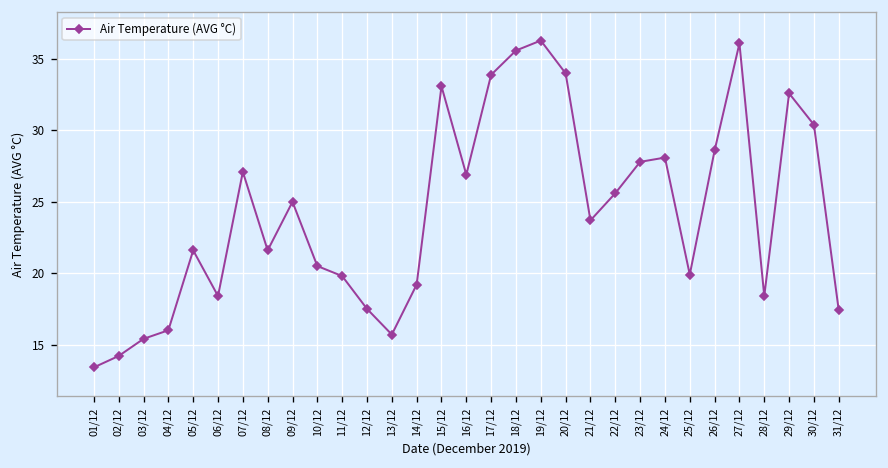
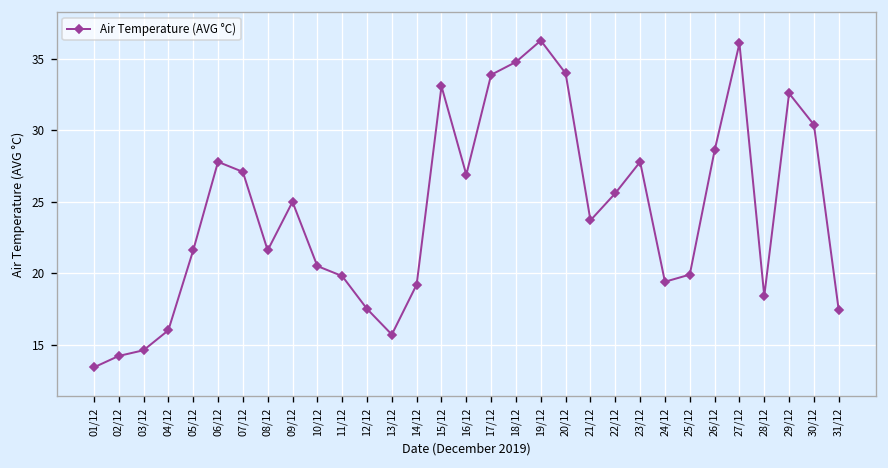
  {
    "01/12": 13.4,
    "02/12": 14.2,
-   "03/12": 15.4,
+   "03/12": 14.6,
    "04/12": 16.0,
    "05/12": 21.6,
-   "06/12": 18.4,
+   "06/12": 27.8,
    "07/12": 27.1,
    "08/12": 21.6,
    "09/12": 25.0,
    "10/12": 20.5,
    "11/12": 19.8,
    "12/12": 17.5,
    "13/12": 15.7,
    "14/12": 19.2,
    "15/12": 33.1,
    "16/12": 26.9,
    "17/12": 33.9,
-   "18/12": 35.6,
+   "18/12": 34.8,
    "19/12": 36.3,
    "20/12": 34.0,
    "21/12": 23.7,
    "22/12": 25.6,
    "23/12": 27.8,
-   "24/12": 28.1,
+   "24/12": 19.4,
    "25/12": 19.9,
    "26/12": 28.6,
    "27/12": 36.1,
    "28/12": 18.4,
    "29/12": 32.6,
    "30/12": 30.4,
    "31/12": 17.4
  }
